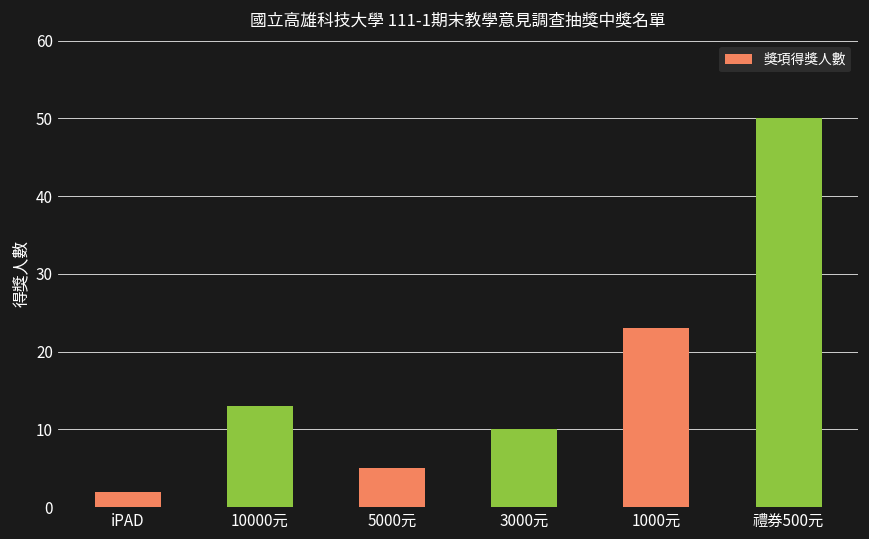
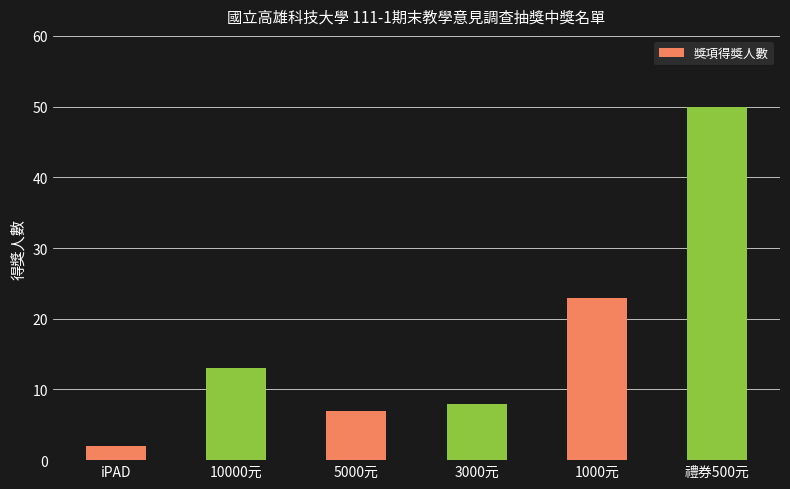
  {
    "iPAD": 2,
    "10000元": 13,
-   "5000元": 5,
-   "3000元": 10,
+   "5000元": 7,
+   "3000元": 8,
    "1000元": 23,
    "禮券500元": 50
  }
